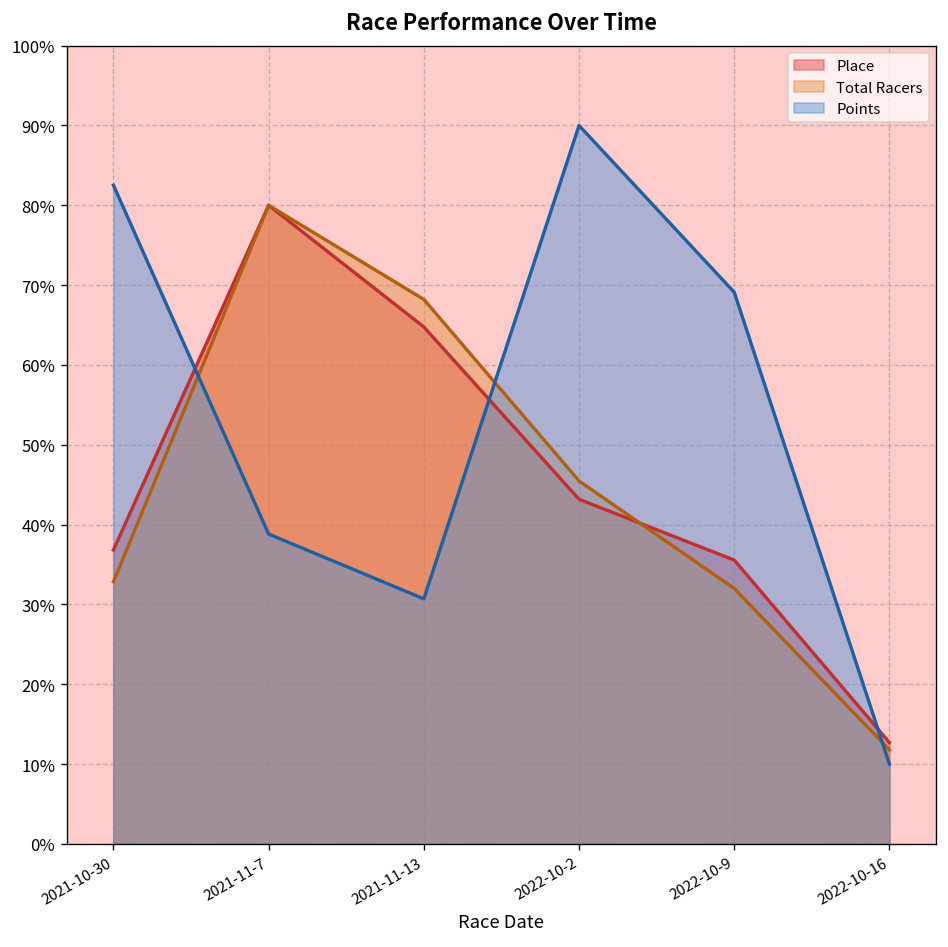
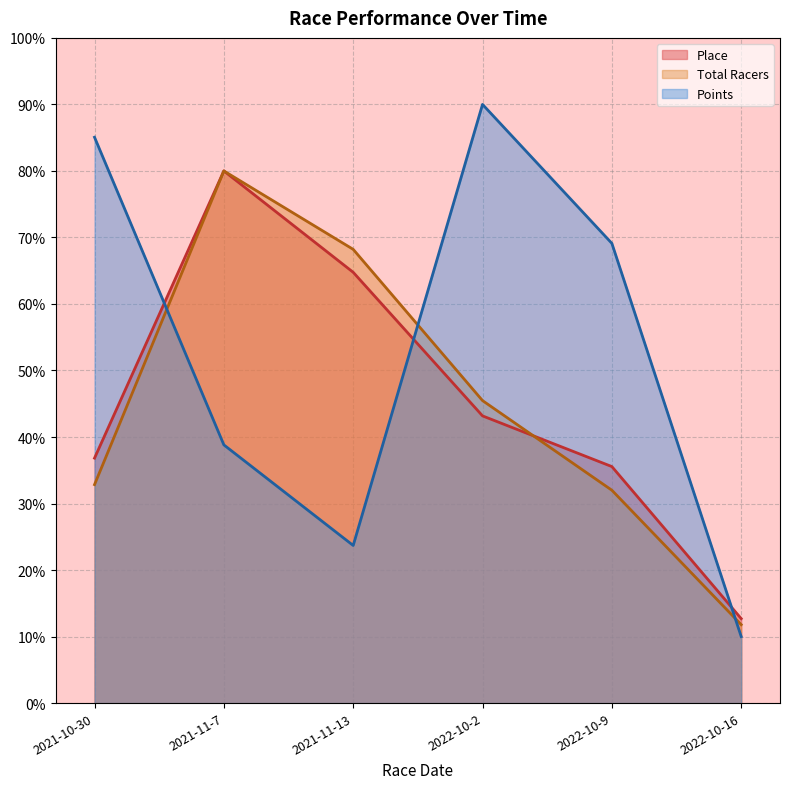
  {
    "Points": {
-     "2021-10-30": "83%",
+     "2021-10-30": "85%",
      "2021-11-7": "39%",
-     "2021-11-13": "31%",
+     "2021-11-13": "24%",
      "2022-10-2": "90%",
      "2022-10-9": "69%",
      "2022-10-16": "10%"
    }
  }
